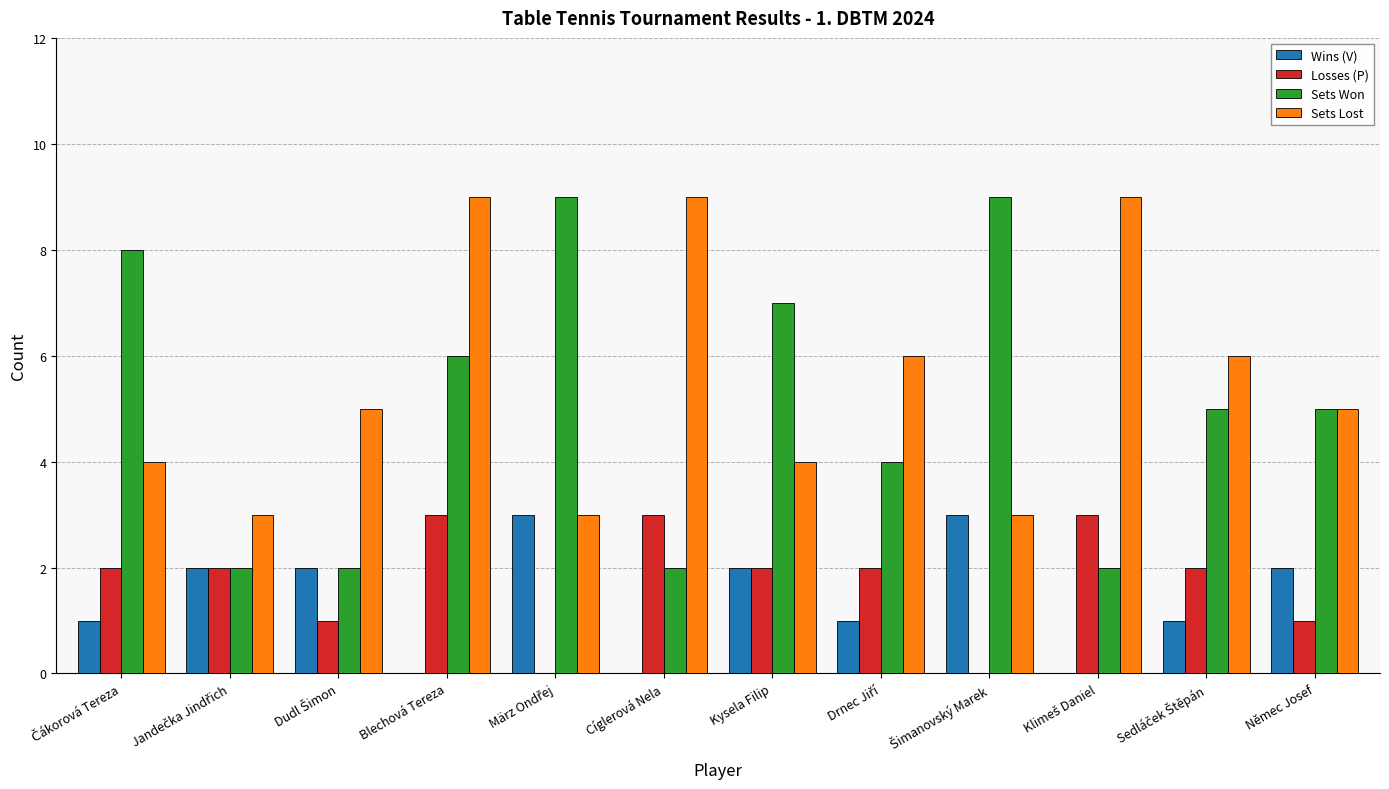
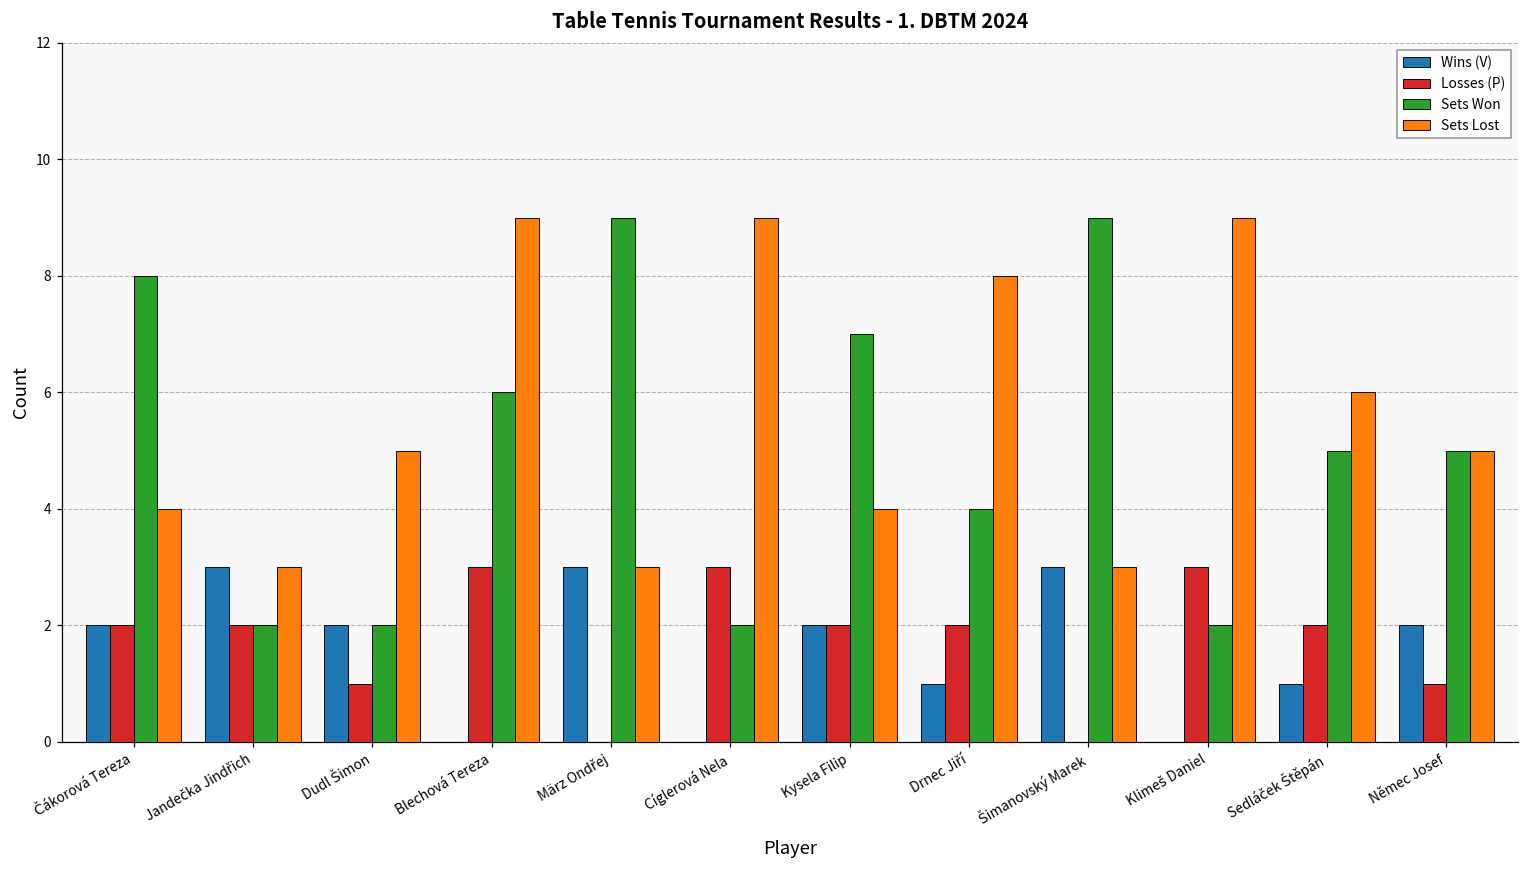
  {
    "Wins (V)": {
-     "Čákorová Tereza": 1,
-     "Jandečka Jindřich": 2,
+     "Čákorová Tereza": 2,
+     "Jandečka Jindřich": 3,
      "Dudl Šimon": 2,
      "Blechová Tereza": 0,
      "März Ondřej": 3,
      "Cíglerová Nela": 0,
      "Kysela Filip": 2,
      "Drnec Jiří": 1,
      "Šimanovský Marek": 3,
      "Klimeš Daniel": 0,
      "Sedláček Štěpán": 1,
      "Němec Josef": 2
    },
    "Losses (P)": {
      "Čákorová Tereza": 2,
      "Jandečka Jindřich": 2,
      "Dudl Šimon": 1,
      "Blechová Tereza": 3,
      "März Ondřej": 0,
      "Cíglerová Nela": 3,
      "Kysela Filip": 2,
      "Drnec Jiří": 2,
      "Šimanovský Marek": 0,
      "Klimeš Daniel": 3,
      "Sedláček Štěpán": 2,
      "Němec Josef": 1
    },
    "Sets Won": {
      "Čákorová Tereza": 8,
      "Jandečka Jindřich": 2,
      "Dudl Šimon": 2,
      "Blechová Tereza": 6,
      "März Ondřej": 9,
      "Cíglerová Nela": 2,
      "Kysela Filip": 7,
      "Drnec Jiří": 4,
      "Šimanovský Marek": 9,
      "Klimeš Daniel": 2,
      "Sedláček Štěpán": 5,
      "Němec Josef": 5
    },
    "Sets Lost": {
      "Čákorová Tereza": 4,
      "Jandečka Jindřich": 3,
      "Dudl Šimon": 5,
      "Blechová Tereza": 9,
      "März Ondřej": 3,
      "Cíglerová Nela": 9,
      "Kysela Filip": 4,
-     "Drnec Jiří": 6,
+     "Drnec Jiří": 8,
      "Šimanovský Marek": 3,
      "Klimeš Daniel": 9,
      "Sedláček Štěpán": 6,
      "Němec Josef": 5
    }
  }
